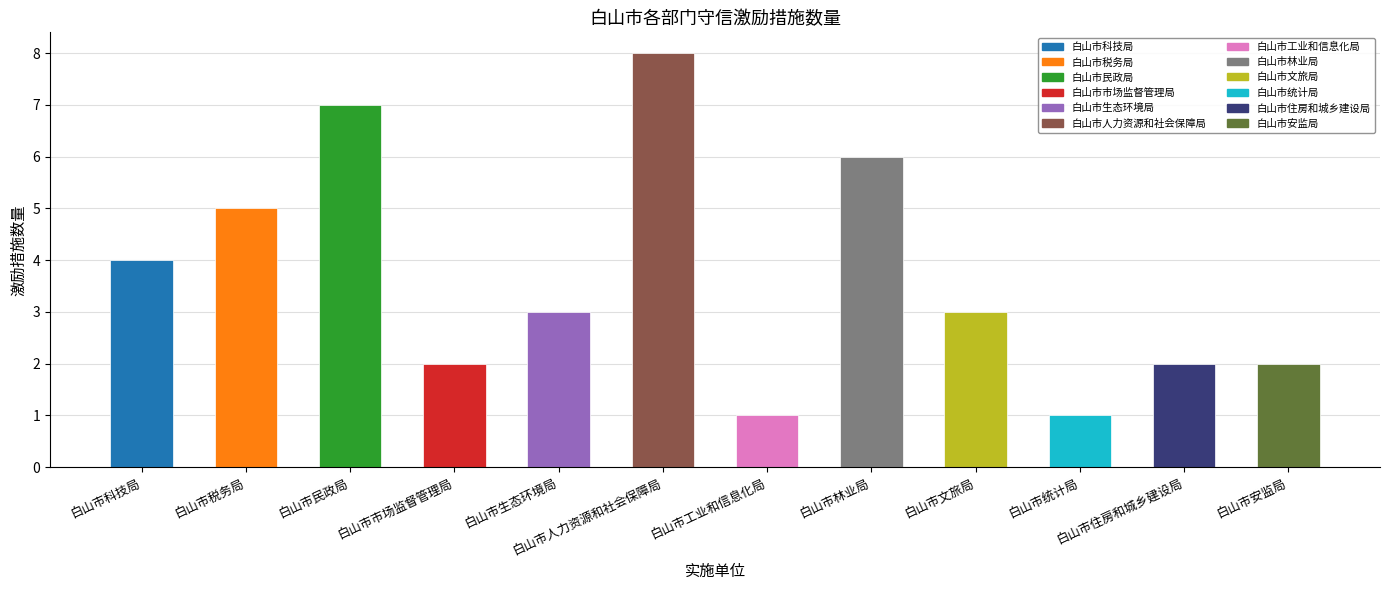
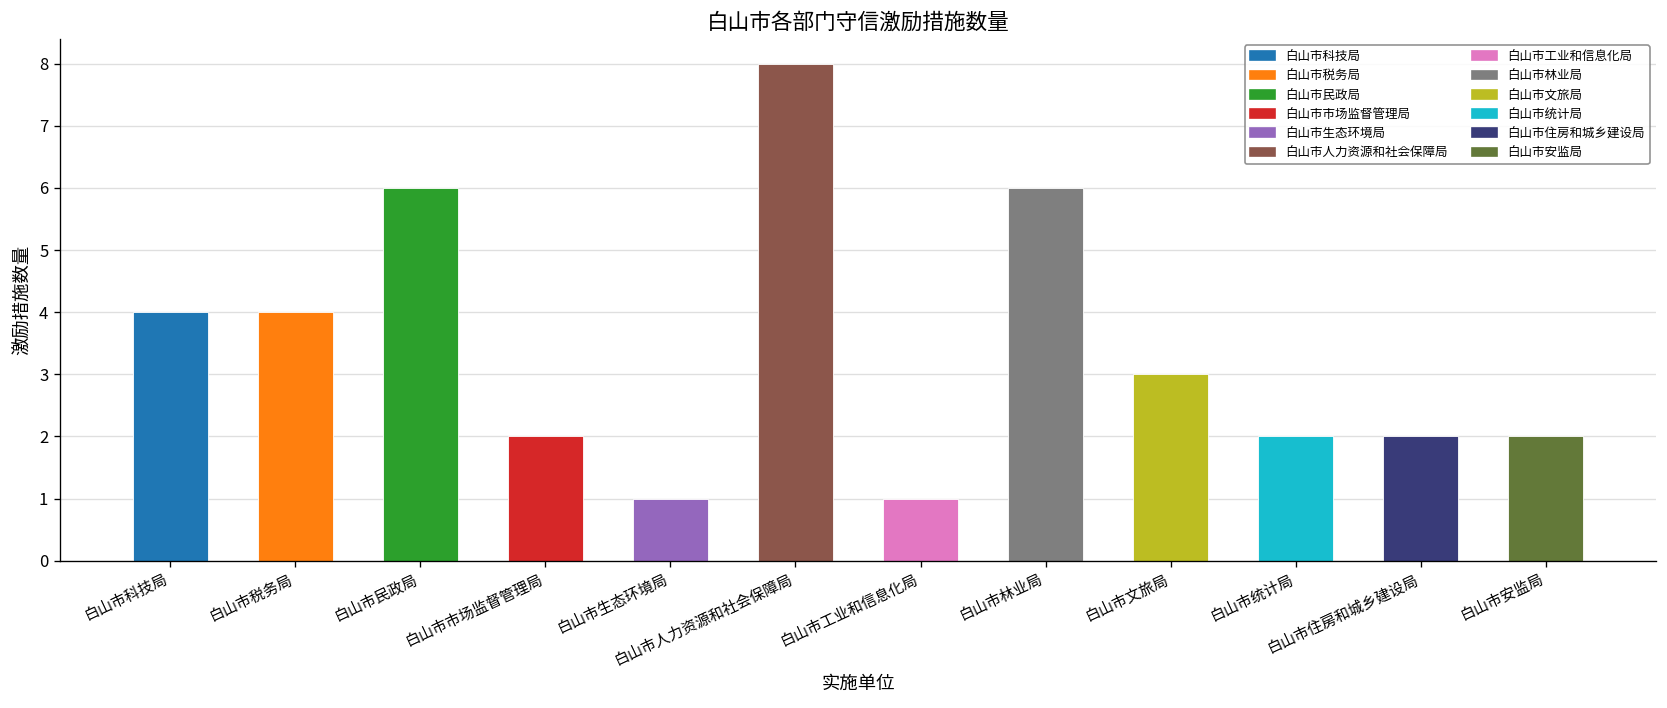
  {
    "白山市科技局": 4,
-   "白山市税务局": 5,
-   "白山市民政局": 7,
+   "白山市税务局": 4,
+   "白山市民政局": 6,
    "白山市市场监督管理局": 2,
-   "白山市生态环境局": 3,
+   "白山市生态环境局": 1,
    "白山市人力资源和社会保障局": 8,
    "白山市工业和信息化局": 1,
    "白山市林业局": 6,
    "白山市文旅局": 3,
-   "白山市统计局": 1,
+   "白山市统计局": 2,
    "白山市住房和城乡建设局": 2,
    "白山市安监局": 2
  }
